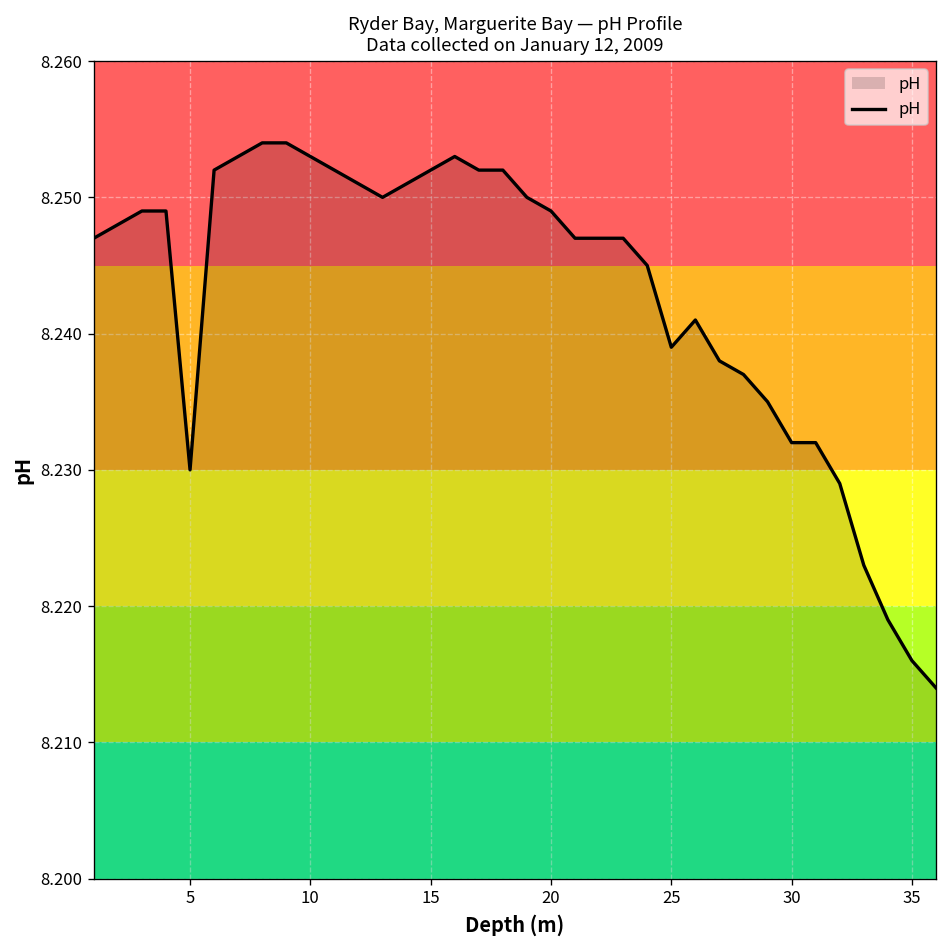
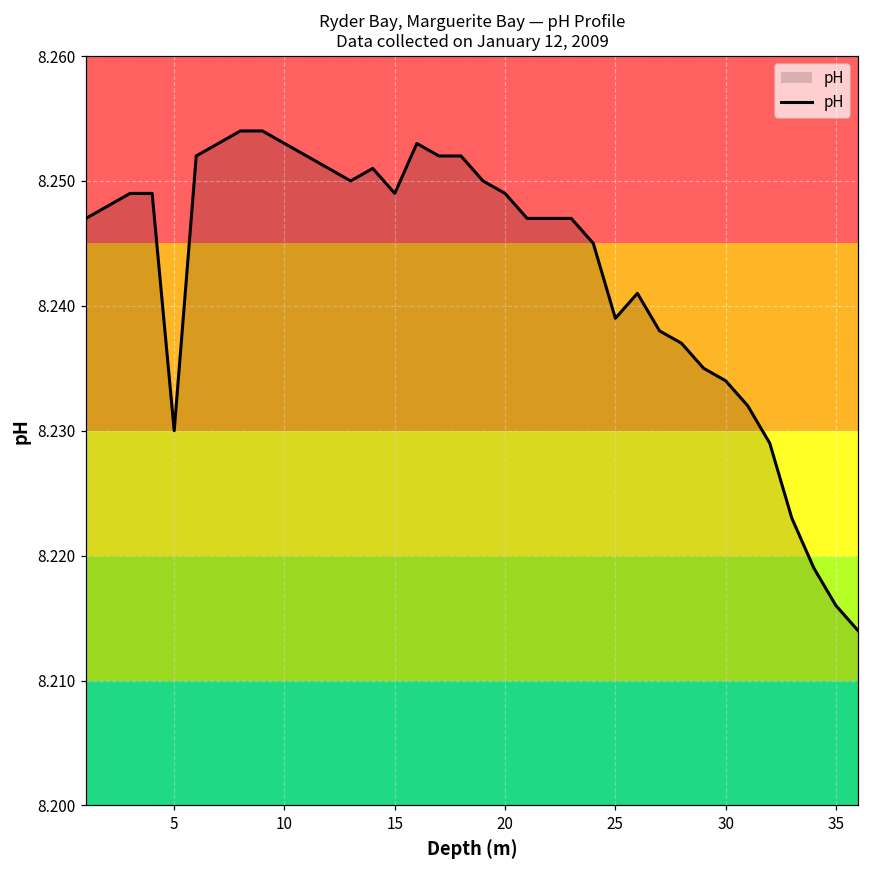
  {
    "5": 8.230,
    "10": 8.253,
-   "15": 8.252,
+   "15": 8.249,
    "20": 8.249,
    "25": 8.239,
-   "30": 8.232,
+   "30": 8.234,
    "35": 8.216
  }
